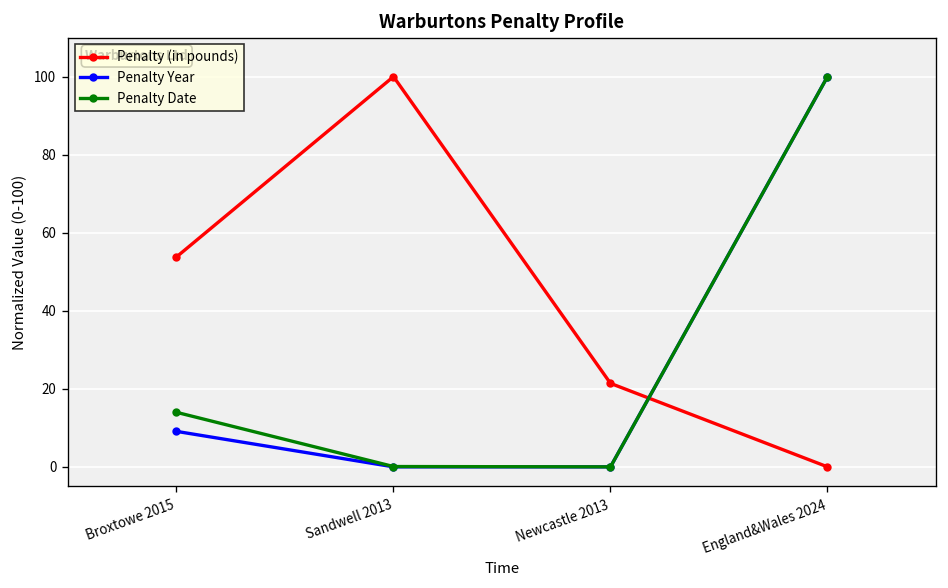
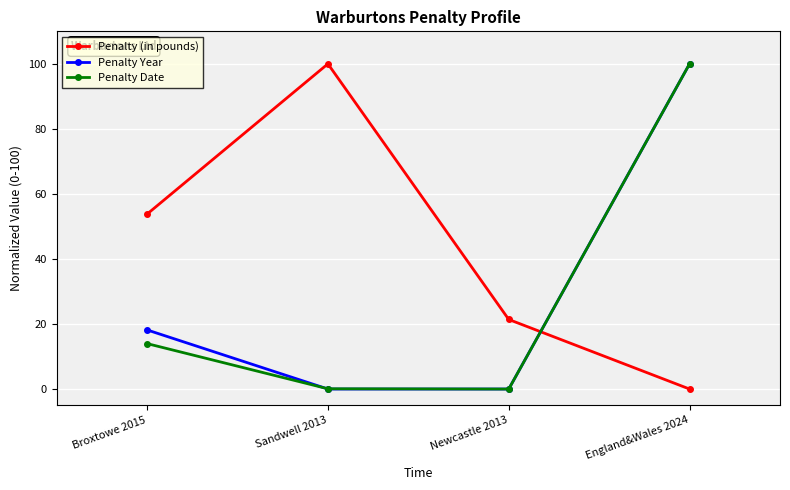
  {
    "Penalty (in pounds)": {
      "Broxtowe 2015": 54,
      "Sandwell 2013": 100,
      "Newcastle 2013": 21,
      "England&Wales 2024": 0
    },
    "Penalty Year": {
-     "Broxtowe 2015": 9
+     "Broxtowe 2015": 18
    },
    "Penalty Date": {
      "Broxtowe 2015": 14
    }
  }
